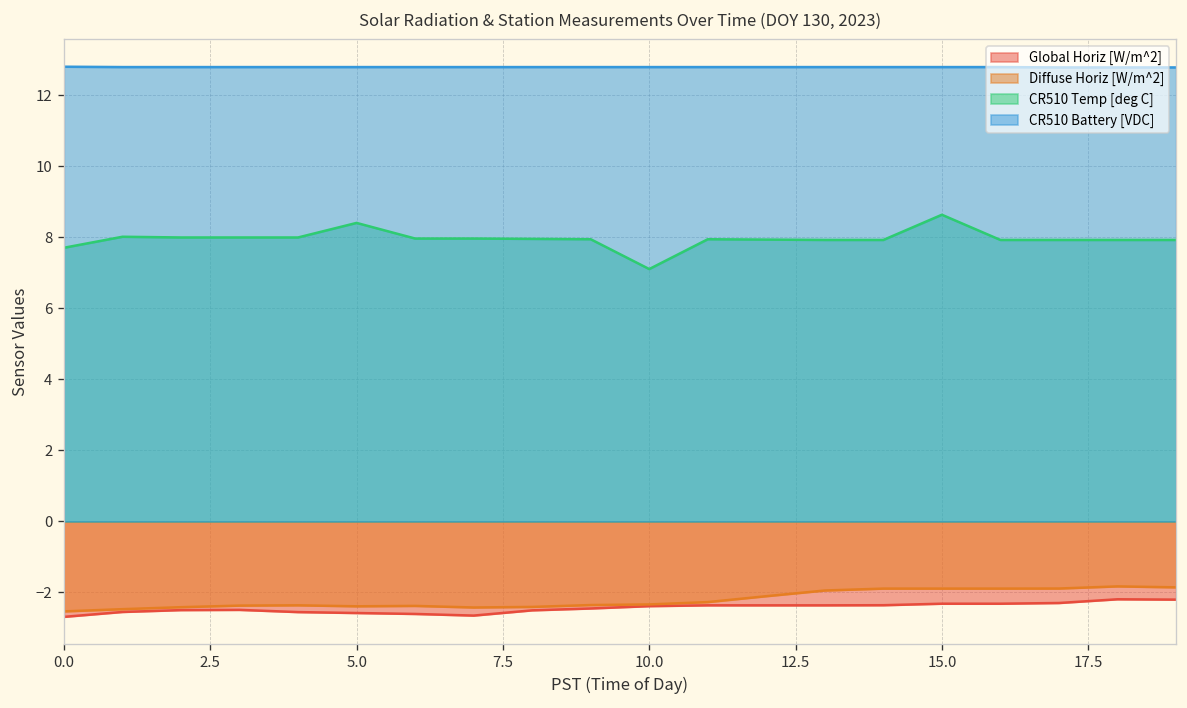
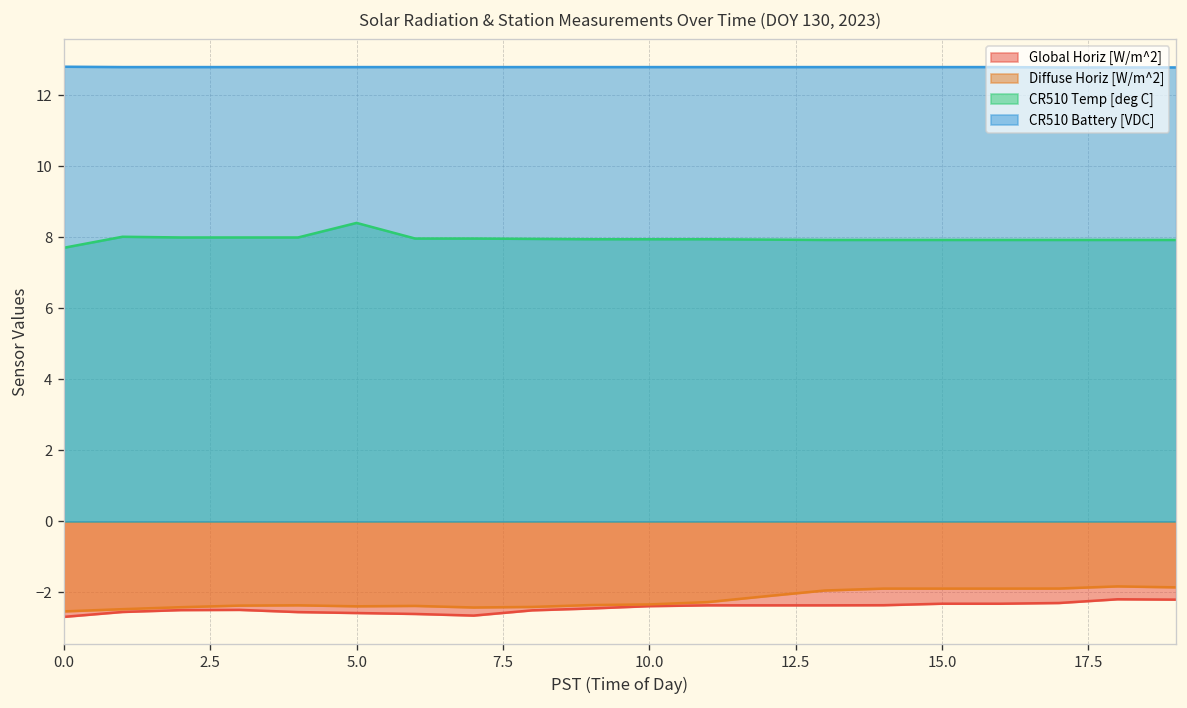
  {
    "CR510 Temp [deg C]": {
      "0.0": 7.7,
      "5.0": 8.4,
-     "10.0": 7.1,
-     "15.0": 8.6
+     "10.0": 8.0,
+     "15.0": 7.9
    },
    "CR510 Battery [VDC]": {
      "0.0": 12.8,
      "5.0": 12.8,
      "10.0": 12.8,
      "15.0": 12.8
    }
  }
